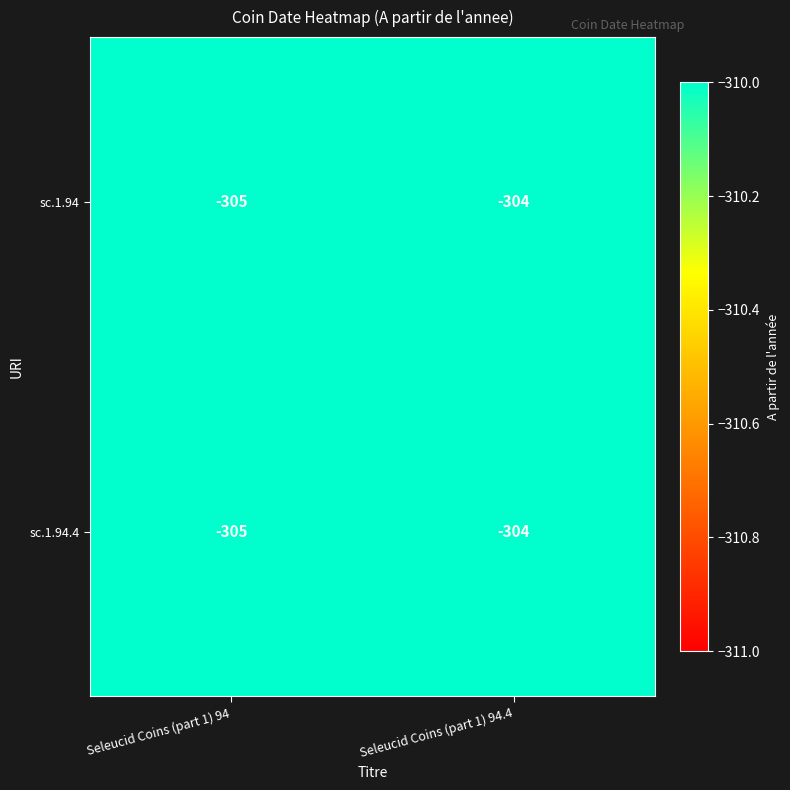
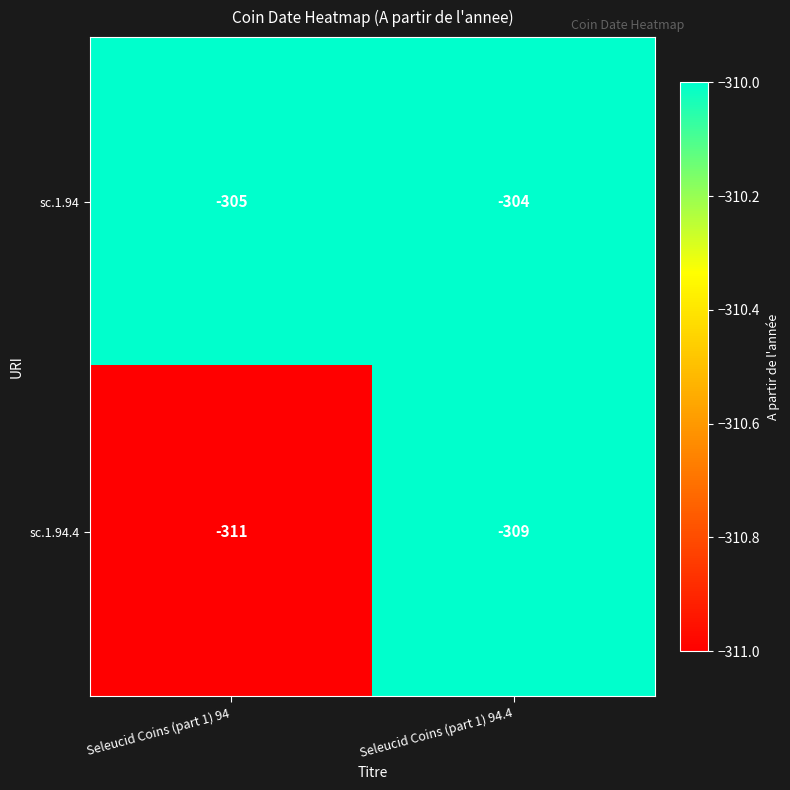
  {
    "sc.1.94": {
      "Seleucid Coins (part 1) 94": -305,
      "Seleucid Coins (part 1) 94.4": -304
    },
    "sc.1.94.4": {
-     "Seleucid Coins (part 1) 94": -305,
-     "Seleucid Coins (part 1) 94.4": -304
+     "Seleucid Coins (part 1) 94": -311,
+     "Seleucid Coins (part 1) 94.4": -309
    }
  }
